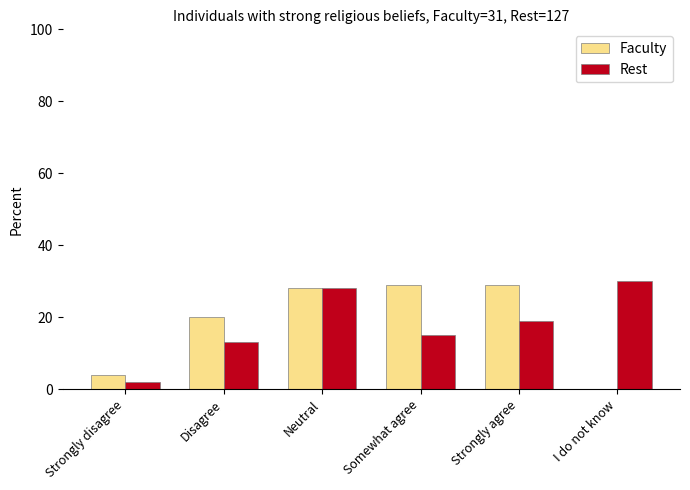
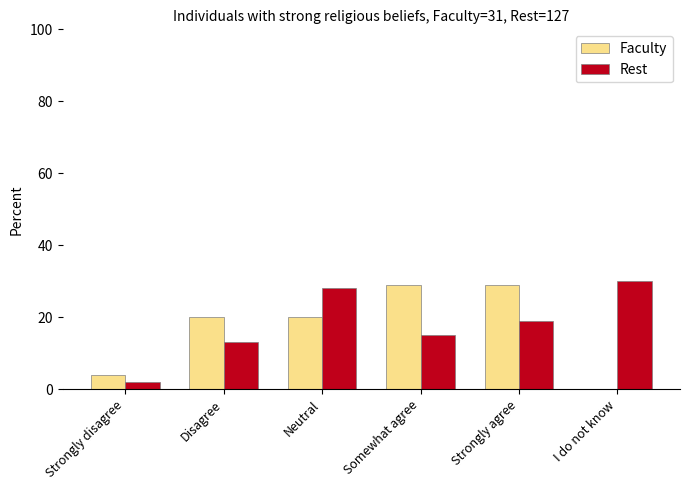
  {
    "Faculty": {
      "Strongly disagree": 4,
      "Disagree": 20,
-     "Neutral": 28,
+     "Neutral": 20,
      "Somewhat agree": 29,
      "Strongly agree": 29,
      "I do not know": 0
    },
    "Rest": {
      "Strongly disagree": 2,
      "Disagree": 13,
      "Neutral": 28,
      "Somewhat agree": 15,
      "Strongly agree": 19,
      "I do not know": 30
    }
  }
